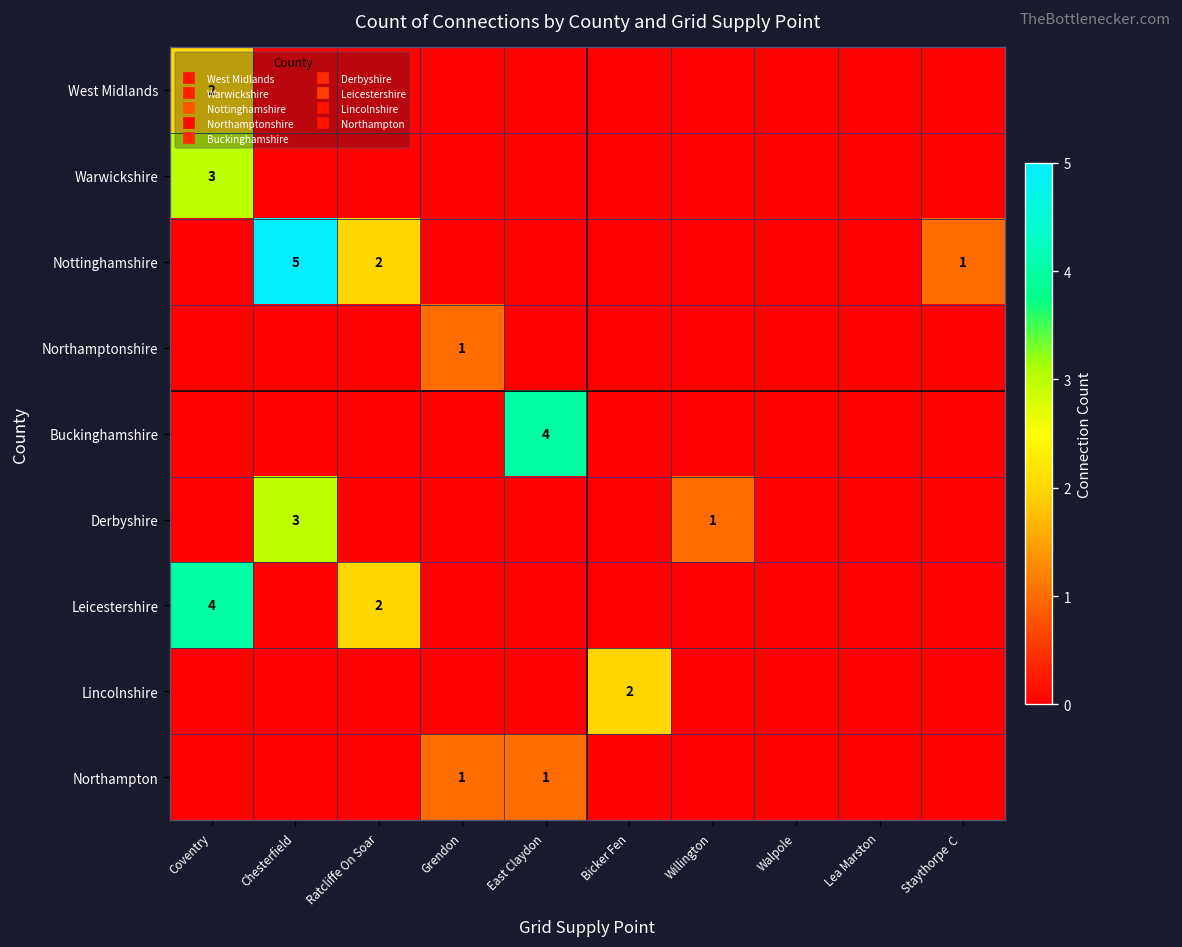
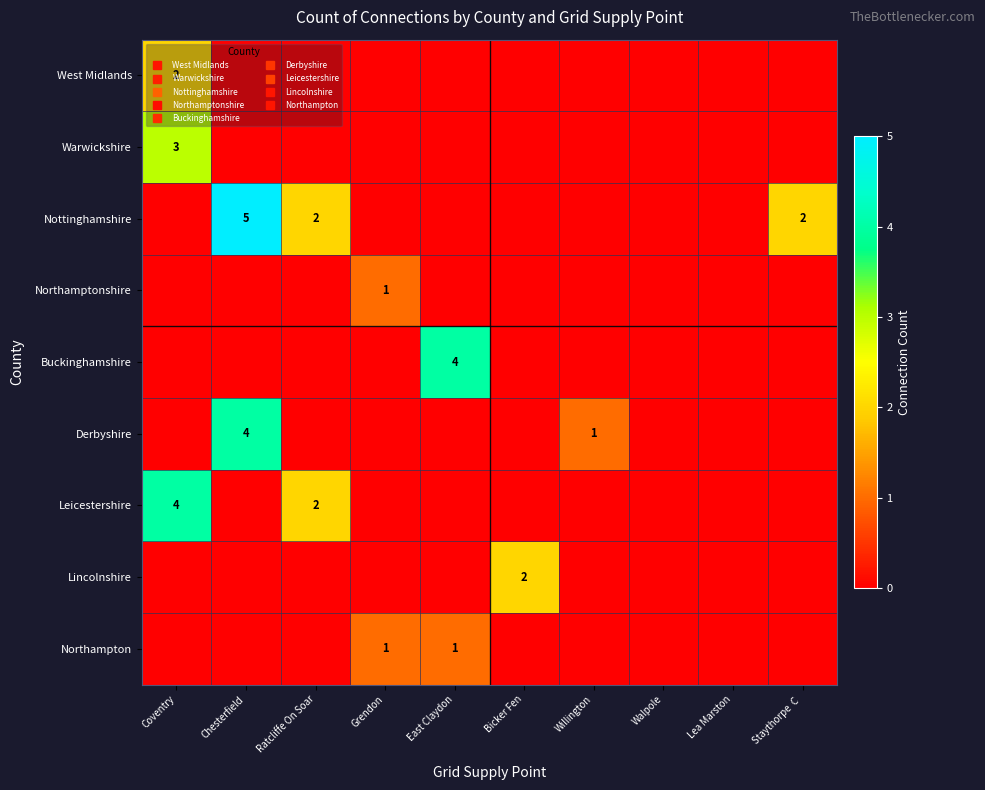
  {
    "Warwickshire": {
      "Coventry": 3
    },
    "Nottinghamshire": {
      "Chesterfield": 5,
      "Ratcliffe On Soar": 2,
-     "Staythorpe C": 1
+     "Staythorpe C": 2
    },
    "Northamptonshire": {
      "Grendon": 1
    },
    "Buckinghamshire": {
      "East Claydon": 4
    },
    "Derbyshire": {
-     "Chesterfield": 3,
+     "Chesterfield": 4,
      "Willington": 1
    },
    "Leicestershire": {
      "Coventry": 4,
      "Ratcliffe On Soar": 2
    },
    "Lincolnshire": {
      "Bicker Fen": 2
    },
    "Northampton": {
      "Grendon": 1,
      "East Claydon": 1
    }
  }
